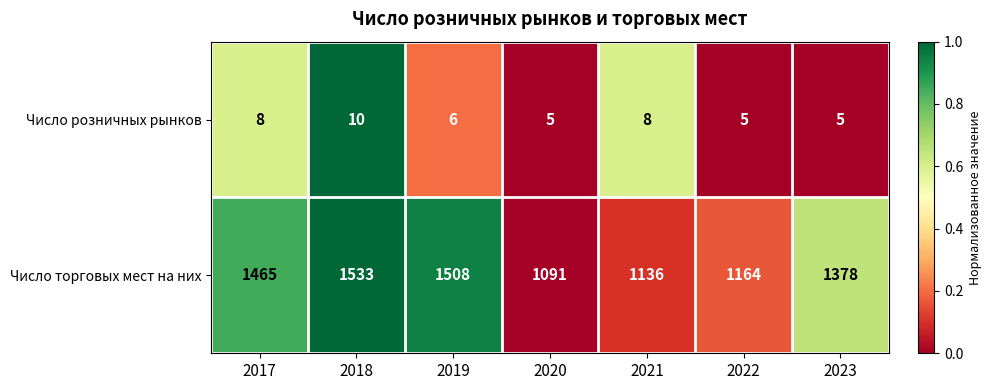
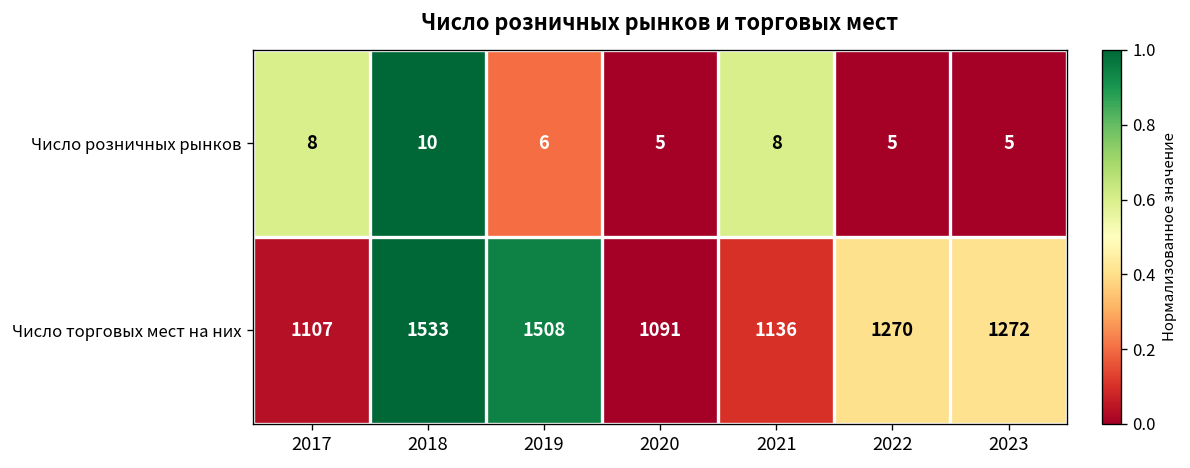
  {
    "Число розничных рынков": {
      "2017": 8,
      "2018": 10,
      "2019": 6,
      "2020": 5,
      "2021": 8,
      "2022": 5,
      "2023": 5
    },
    "Число торговых мест на них": {
-     "2017": 1465,
+     "2017": 1107,
      "2018": 1533,
      "2019": 1508,
      "2020": 1091,
      "2021": 1136,
-     "2022": 1164,
-     "2023": 1378
+     "2022": 1270,
+     "2023": 1272
    }
  }
